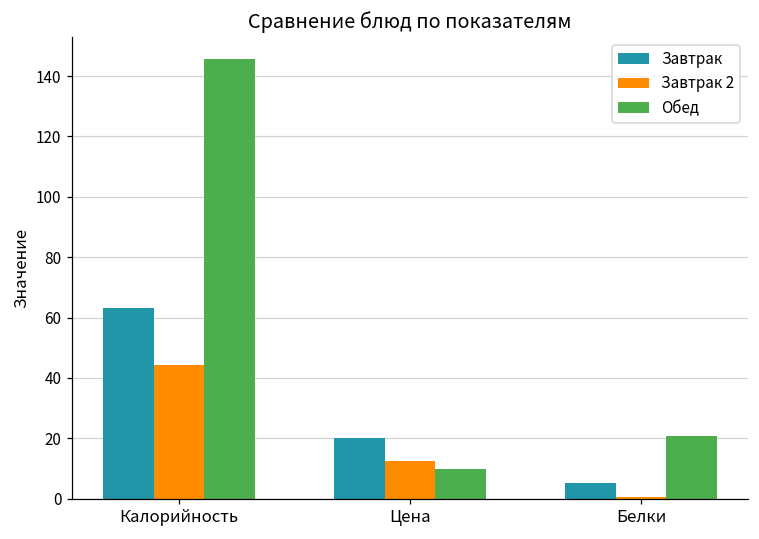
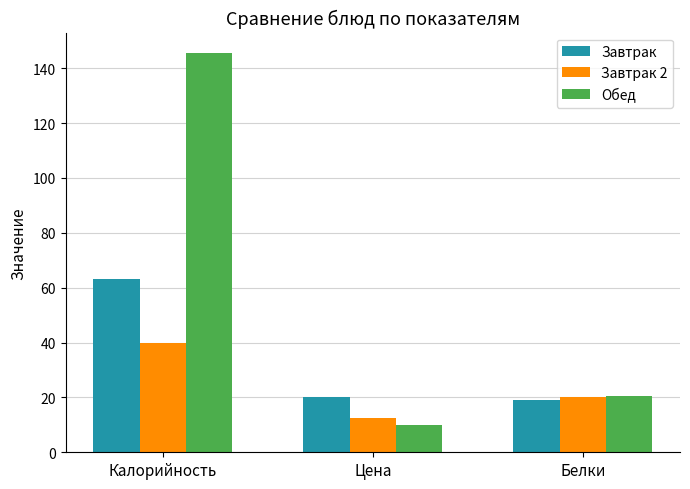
  {
    "Завтрак": {
      "Калорийность": 63,
      "Цена": 20,
-     "Белки": 5
+     "Белки": 19
    },
    "Завтрак 2": {
-     "Калорийность": 44,
+     "Калорийность": 40,
      "Цена": 13,
-     "Белки": 0
+     "Белки": 20
    },
    "Обед": {
      "Калорийность": 146,
      "Цена": 10,
      "Белки": 21
    }
  }
